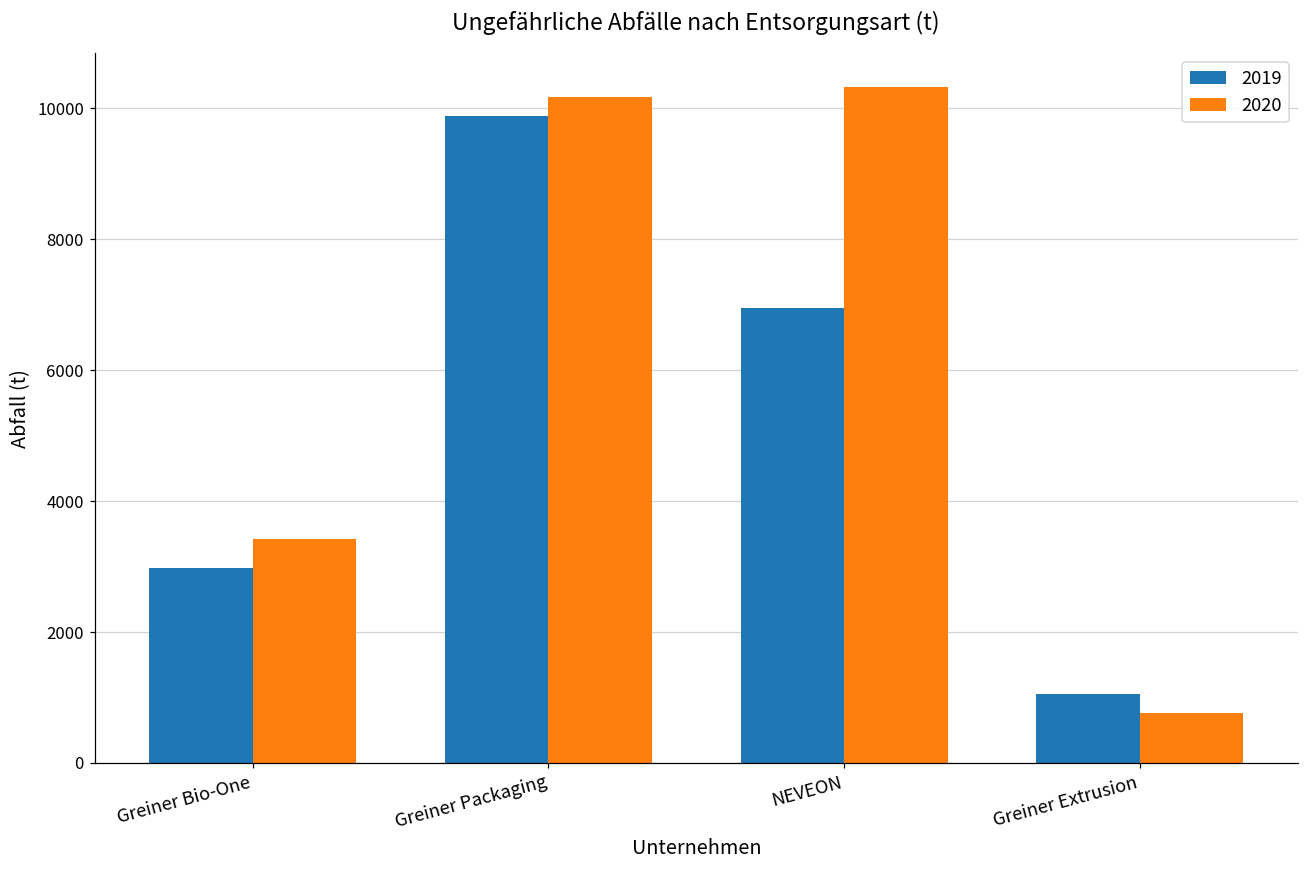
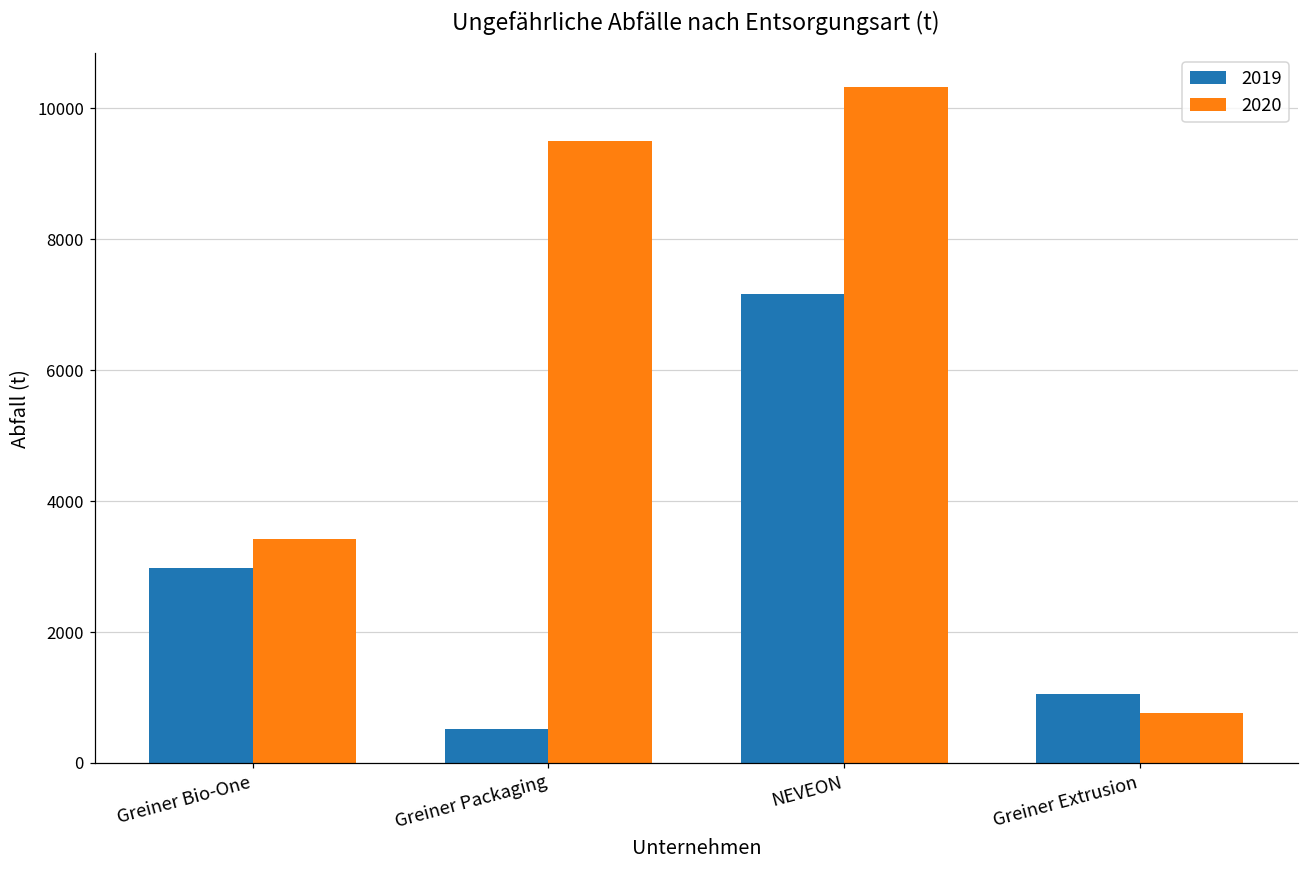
  {
    "2019": {
      "Greiner Bio-One": 3000,
-     "Greiner Packaging": 9900,
-     "NEVEON": 6900,
+     "Greiner Packaging": 500,
+     "NEVEON": 7200,
      "Greiner Extrusion": 1100
    },
    "2020": {
      "Greiner Bio-One": 3400,
-     "Greiner Packaging": 10200,
+     "Greiner Packaging": 9500,
      "NEVEON": 10300,
      "Greiner Extrusion": 800
    }
  }
